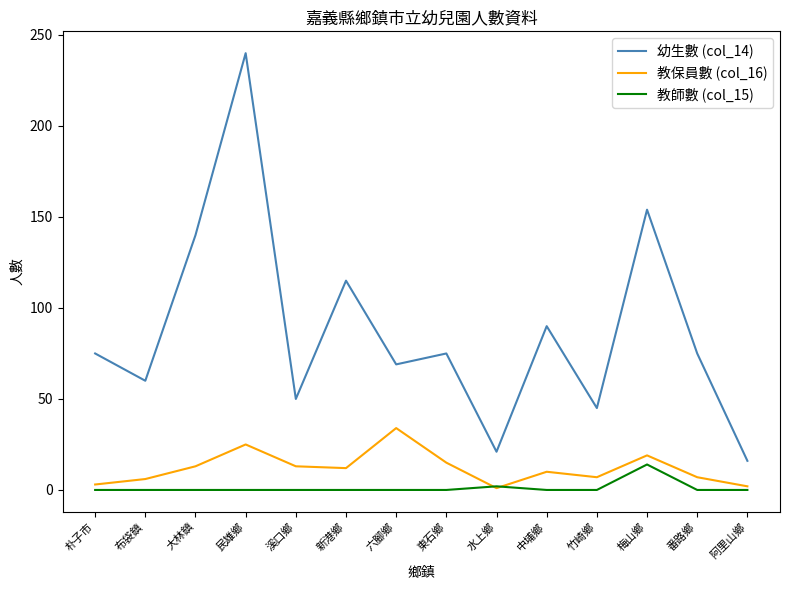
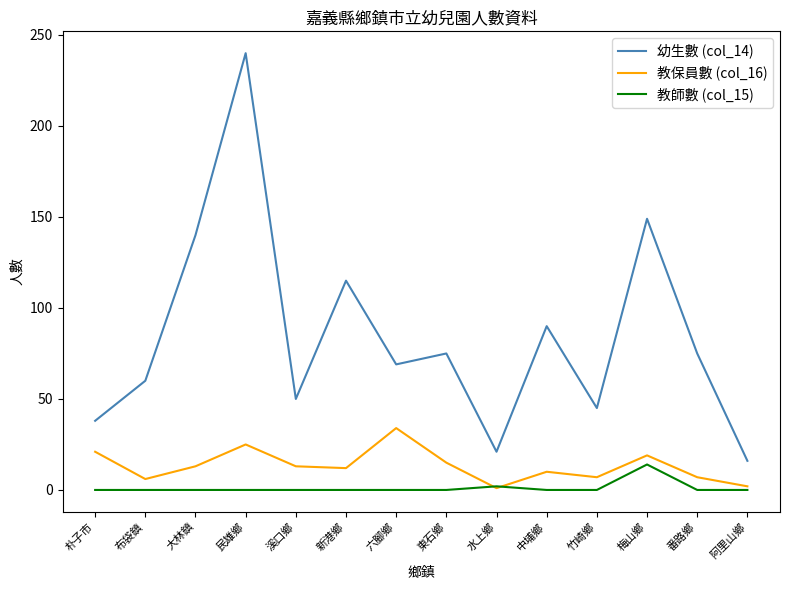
  {
    "幼生數 (col_14)": {
-     "朴子市": 75,
+     "朴子市": 38,
      "布袋鎮": 60,
      "大林鎮": 140,
      "民雄鄉": 240,
      "溪口鄉": 50,
      "新港鄉": 115,
      "六腳鄉": 69,
      "東石鄉": 75,
      "水上鄉": 21,
      "中埔鄉": 90,
      "竹崎鄉": 45,
-     "梅山鄉": 154,
+     "梅山鄉": 149,
      "番路鄉": 75,
      "阿里山鄉": 16
    },
    "教保員數 (col_16)": {
-     "朴子市": 3,
+     "朴子市": 21,
      "布袋鎮": 6,
      "大林鎮": 13,
      "民雄鄉": 25,
      "溪口鄉": 13,
      "新港鄉": 12,
      "六腳鄉": 34,
      "東石鄉": 15,
      "中埔鄉": 10,
      "竹崎鄉": 7,
      "梅山鄉": 19,
      "番路鄉": 7,
      "阿里山鄉": 2
    },
    "教師數 (col_15)": {
      "朴子市": 0,
      "布袋鎮": 0,
      "大林鎮": 0,
      "民雄鄉": 0,
      "溪口鄉": 0,
      "新港鄉": 0,
      "六腳鄉": 0,
      "東石鄉": 0,
      "中埔鄉": 0,
      "竹崎鄉": 0,
      "梅山鄉": 14,
      "番路鄉": 0,
      "阿里山鄉": 0
    }
  }
